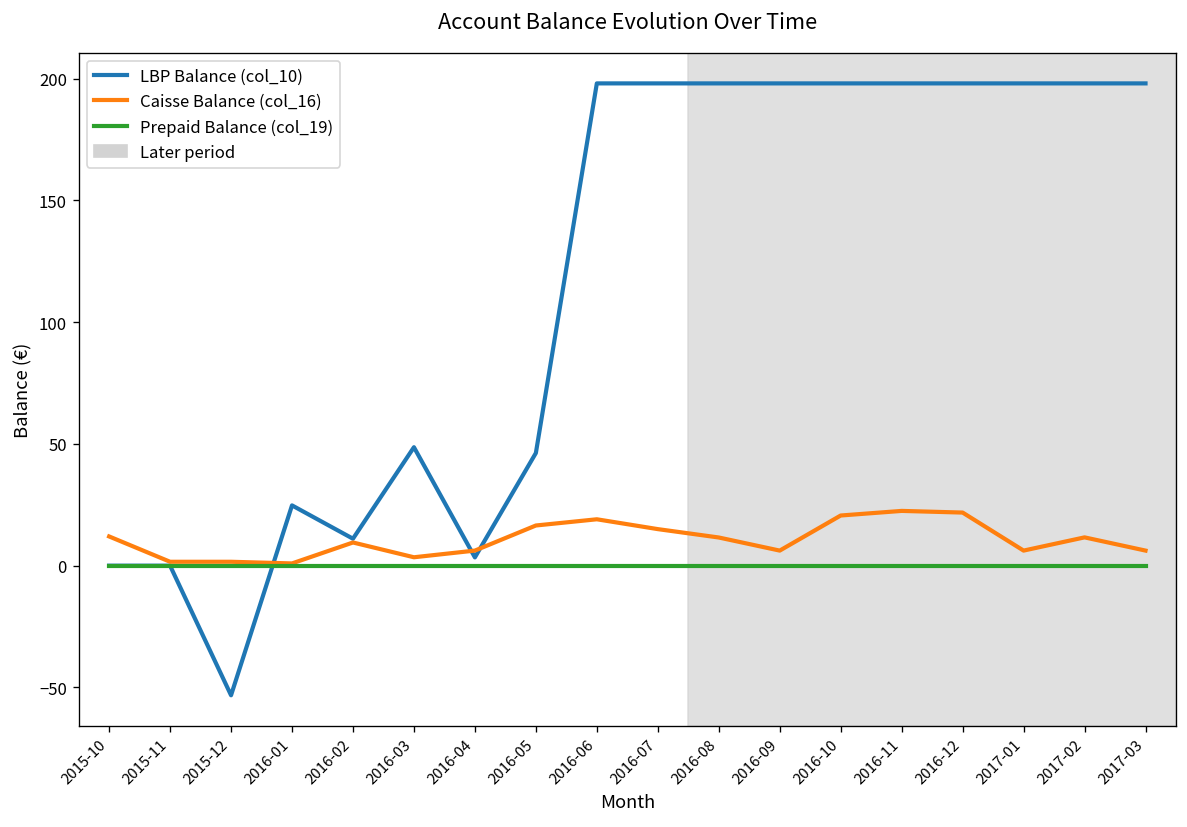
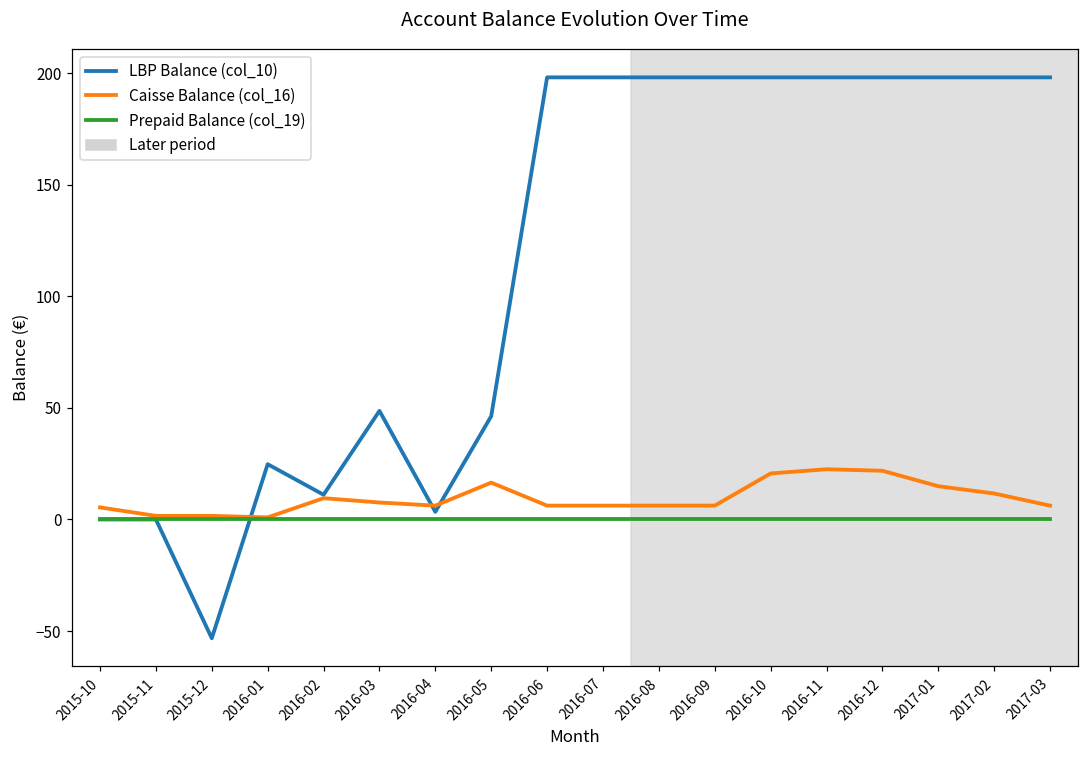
  {
    "LBP Balance (col_10)": {
      "2015-12": -53,
      "2016-01": 25,
      "2016-02": 11,
      "2016-03": 49,
      "2016-04": 3,
      "2016-05": 46,
      "2016-06": 198,
      "2016-07": 198,
      "2016-08": 198,
      "2016-09": 198,
      "2016-10": 198,
      "2016-11": 198,
      "2016-12": 198,
      "2017-01": 198,
      "2017-02": 198,
      "2017-03": 198
    },
    "Caisse Balance (col_16)": {
-     "2015-10": 12,
+     "2015-10": 5,
      "2015-11": 2,
      "2015-12": 2,
      "2016-02": 10,
-     "2016-03": 3,
+     "2016-03": 8,
      "2016-04": 6,
      "2016-05": 17,
-     "2016-06": 19,
-     "2016-07": 15,
-     "2016-08": 12,
+     "2016-06": 6,
+     "2016-07": 6,
+     "2016-08": 6,
      "2016-09": 6,
      "2016-10": 21,
      "2016-11": 22,
      "2016-12": 22,
-     "2017-01": 6,
+     "2017-01": 15,
      "2017-02": 12,
      "2017-03": 6
    },
    "Prepaid Balance (col_19)": {
      "2015-12": 0,
      "2016-02": 0,
      "2016-03": 0,
      "2016-04": 0,
      "2016-05": 0,
      "2016-06": 0,
      "2016-07": 0,
      "2016-08": 0,
      "2016-09": 0,
      "2016-10": 0,
      "2016-11": 0,
      "2016-12": 0,
      "2017-01": 0,
      "2017-02": 0,
      "2017-03": 0
    }
  }
